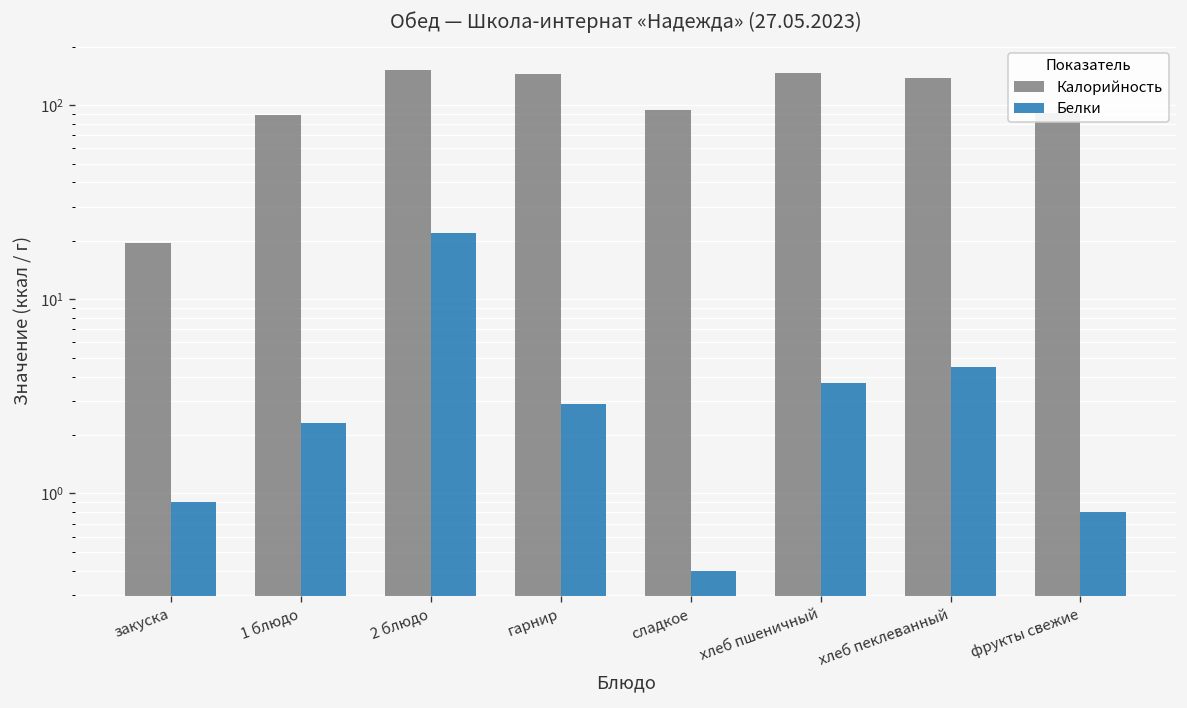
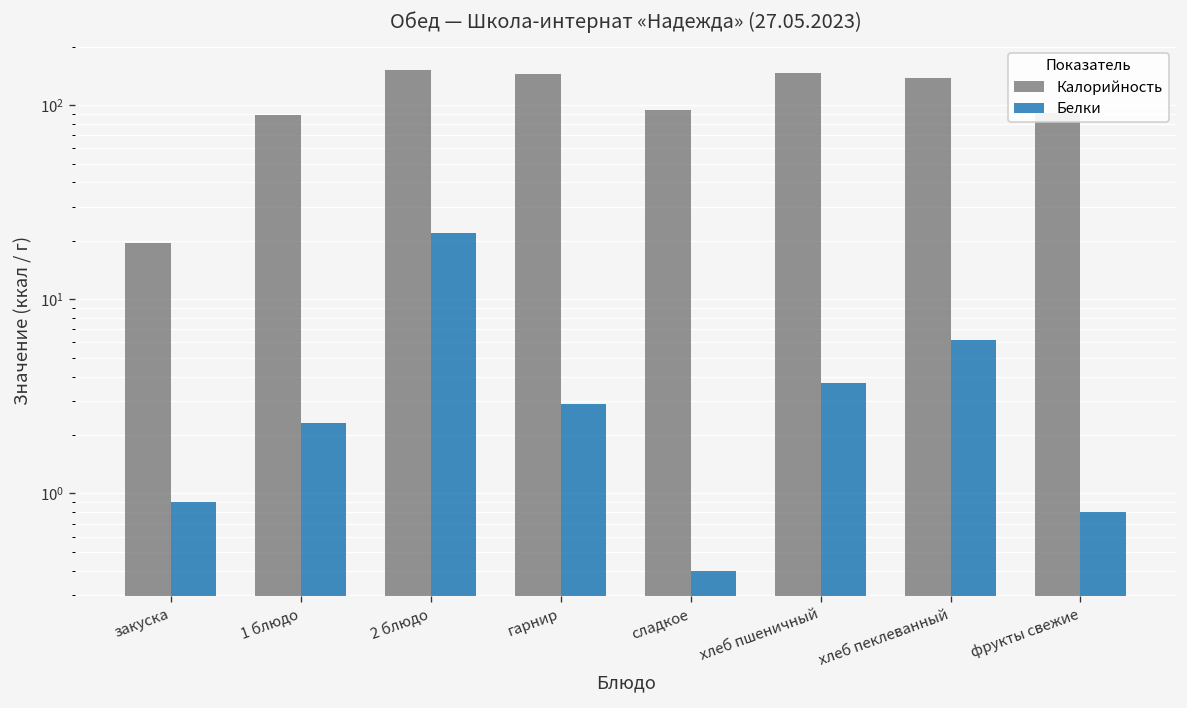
  {
    "Калорийность": {
      "закуска": 20,
      "1 блюдо": 90,
      "2 блюдо": 150,
      "гарнир": 140,
      "сладкое": 90,
      "хлеб пшеничный": 150,
      "хлеб пеклеванный": 140
    },
    "Белки": {
      "закуска": 0.9,
      "1 блюдо": 2.3,
      "2 блюдо": 22,
      "гарнир": 2.9,
      "сладкое": 0.4,
      "хлеб пшеничный": 3.7,
-     "хлеб пеклеванный": 4.5,
+     "хлеб пеклеванный": 6.2,
      "фрукты свежие": 0.8
    }
  }
